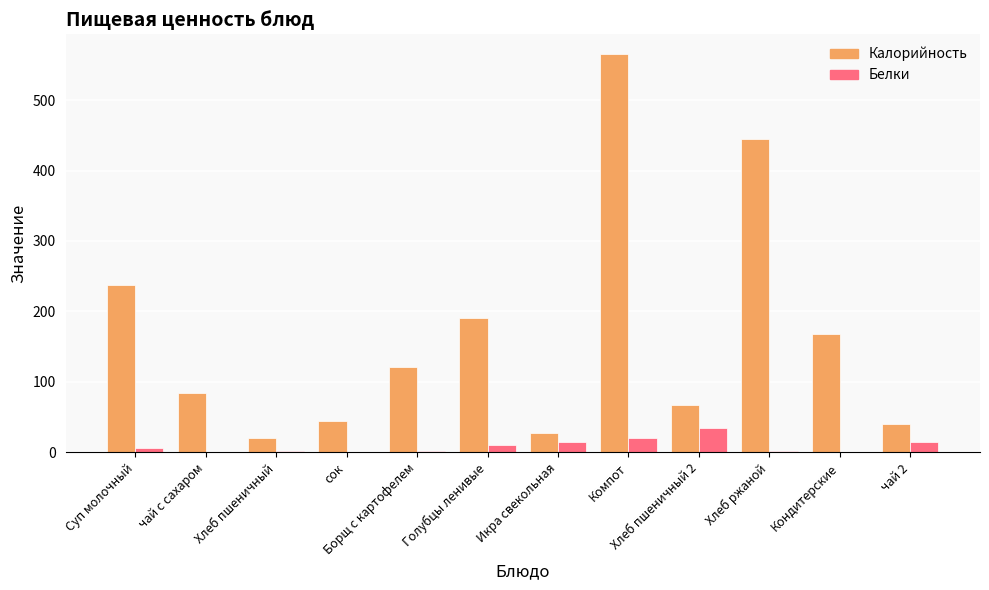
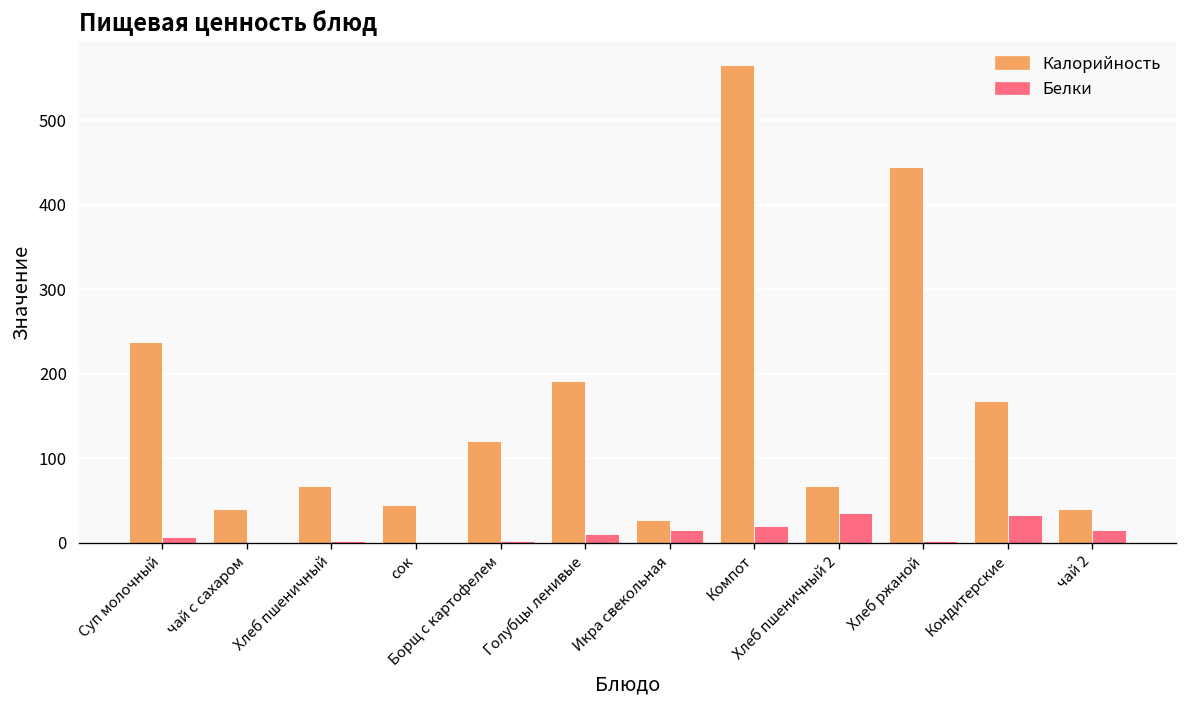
  {
    "Калорийность": {
      "Суп молочный": 240,
-     "чай с сахаром": 80,
-     "Хлеб пшеничный": 20,
+     "чай с сахаром": 40,
+     "Хлеб пшеничный": 70,
      "сок": 50,
      "Борщ с картофелем": 120,
      "Голубцы ленивые": 190,
      "Икра свекольная": 30,
      "Компот": 570,
      "Хлеб пшеничный 2": 70,
      "Хлеб ржаной": 440,
      "Кондитерские": 170,
      "чай 2": 40
    },
    "Белки": {
      "Суп молочный": 10,
      "чай с сахаром": 0,
      "сок": 0,
      "Голубцы ленивые": 10,
      "Икра свекольная": 20,
      "Компот": 20,
      "Хлеб пшеничный 2": 40,
-     "Кондитерские": 0,
+     "Кондитерские": 30,
      "чай 2": 20
    }
  }
